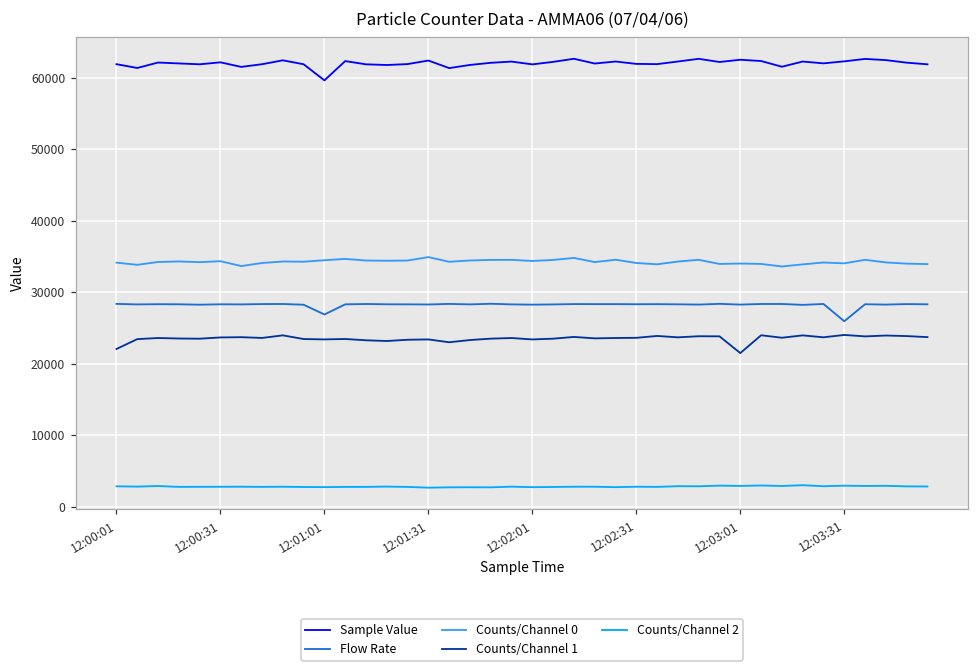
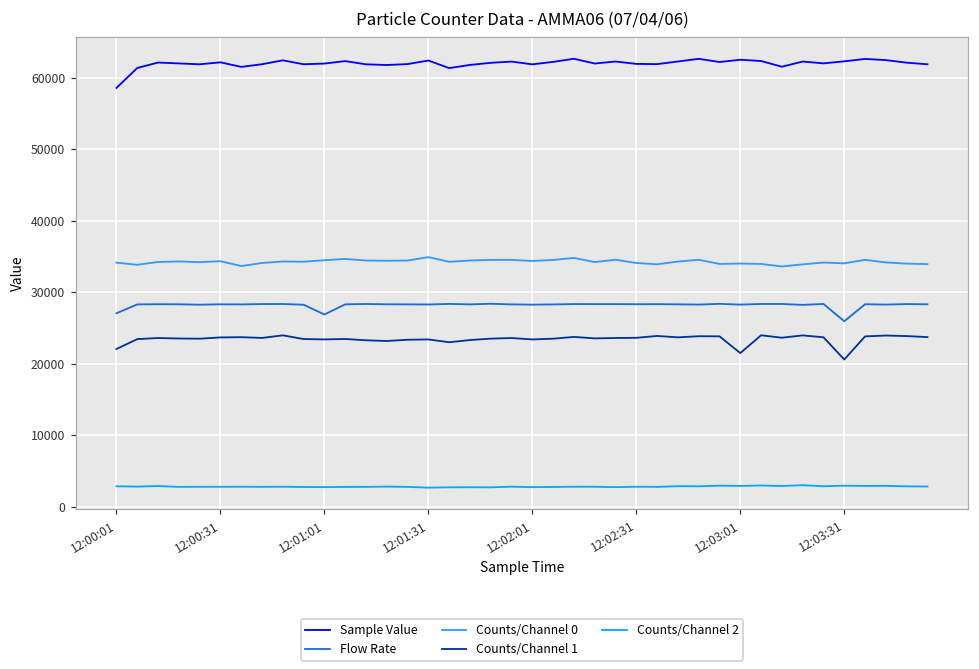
  {
    "Sample Value": {
-     "12:00:01": 62000,
+     "12:00:01": 59000,
      "12:00:31": 62000,
-     "12:01:01": 60000,
+     "12:01:01": 62000,
      "12:01:31": 62000,
      "12:02:01": 62000,
      "12:02:31": 62000,
      "12:03:01": 63000,
      "12:03:31": 62000
    },
    "Flow Rate": {
-     "12:00:01": 28000,
+     "12:00:01": 27000,
      "12:00:31": 28000,
      "12:01:01": 27000,
      "12:01:31": 28000,
      "12:02:01": 28000,
      "12:02:31": 28000,
      "12:03:01": 28000,
      "12:03:31": 26000
    },
    "Counts/Channel 1": {
      "12:00:01": 22000,
      "12:00:31": 24000,
      "12:01:01": 23000,
      "12:01:31": 23000,
      "12:02:01": 23000,
      "12:02:31": 24000,
      "12:03:01": 21000,
-     "12:03:31": 24000
+     "12:03:31": 21000
    }
  }
